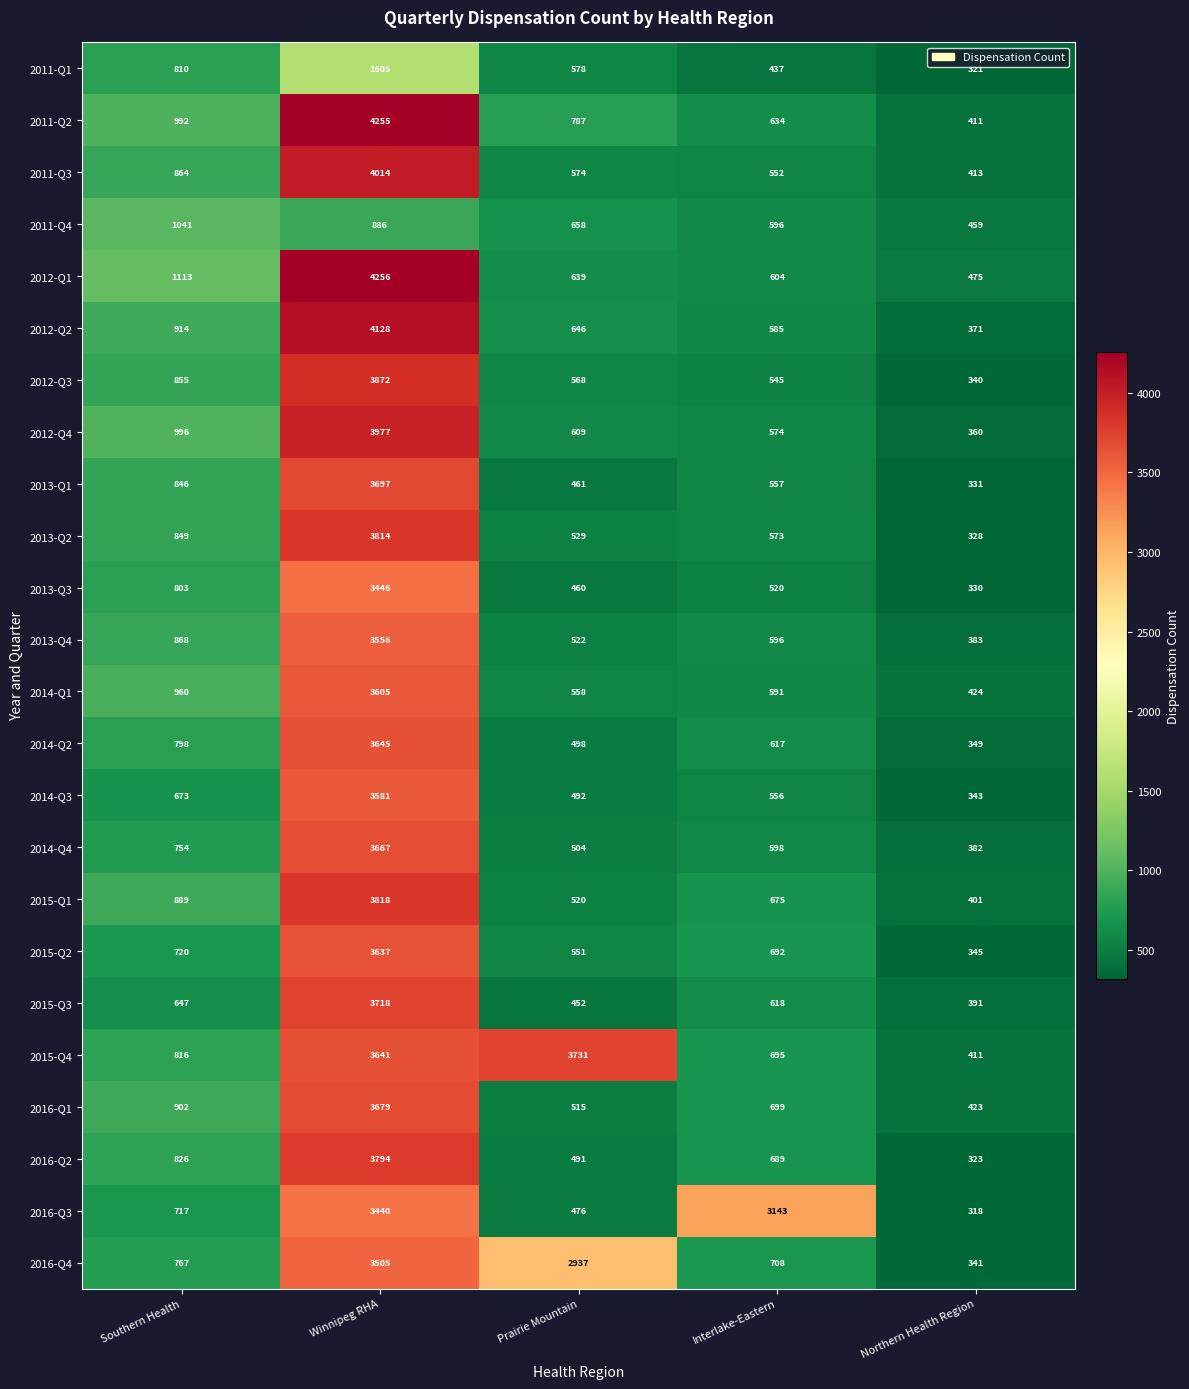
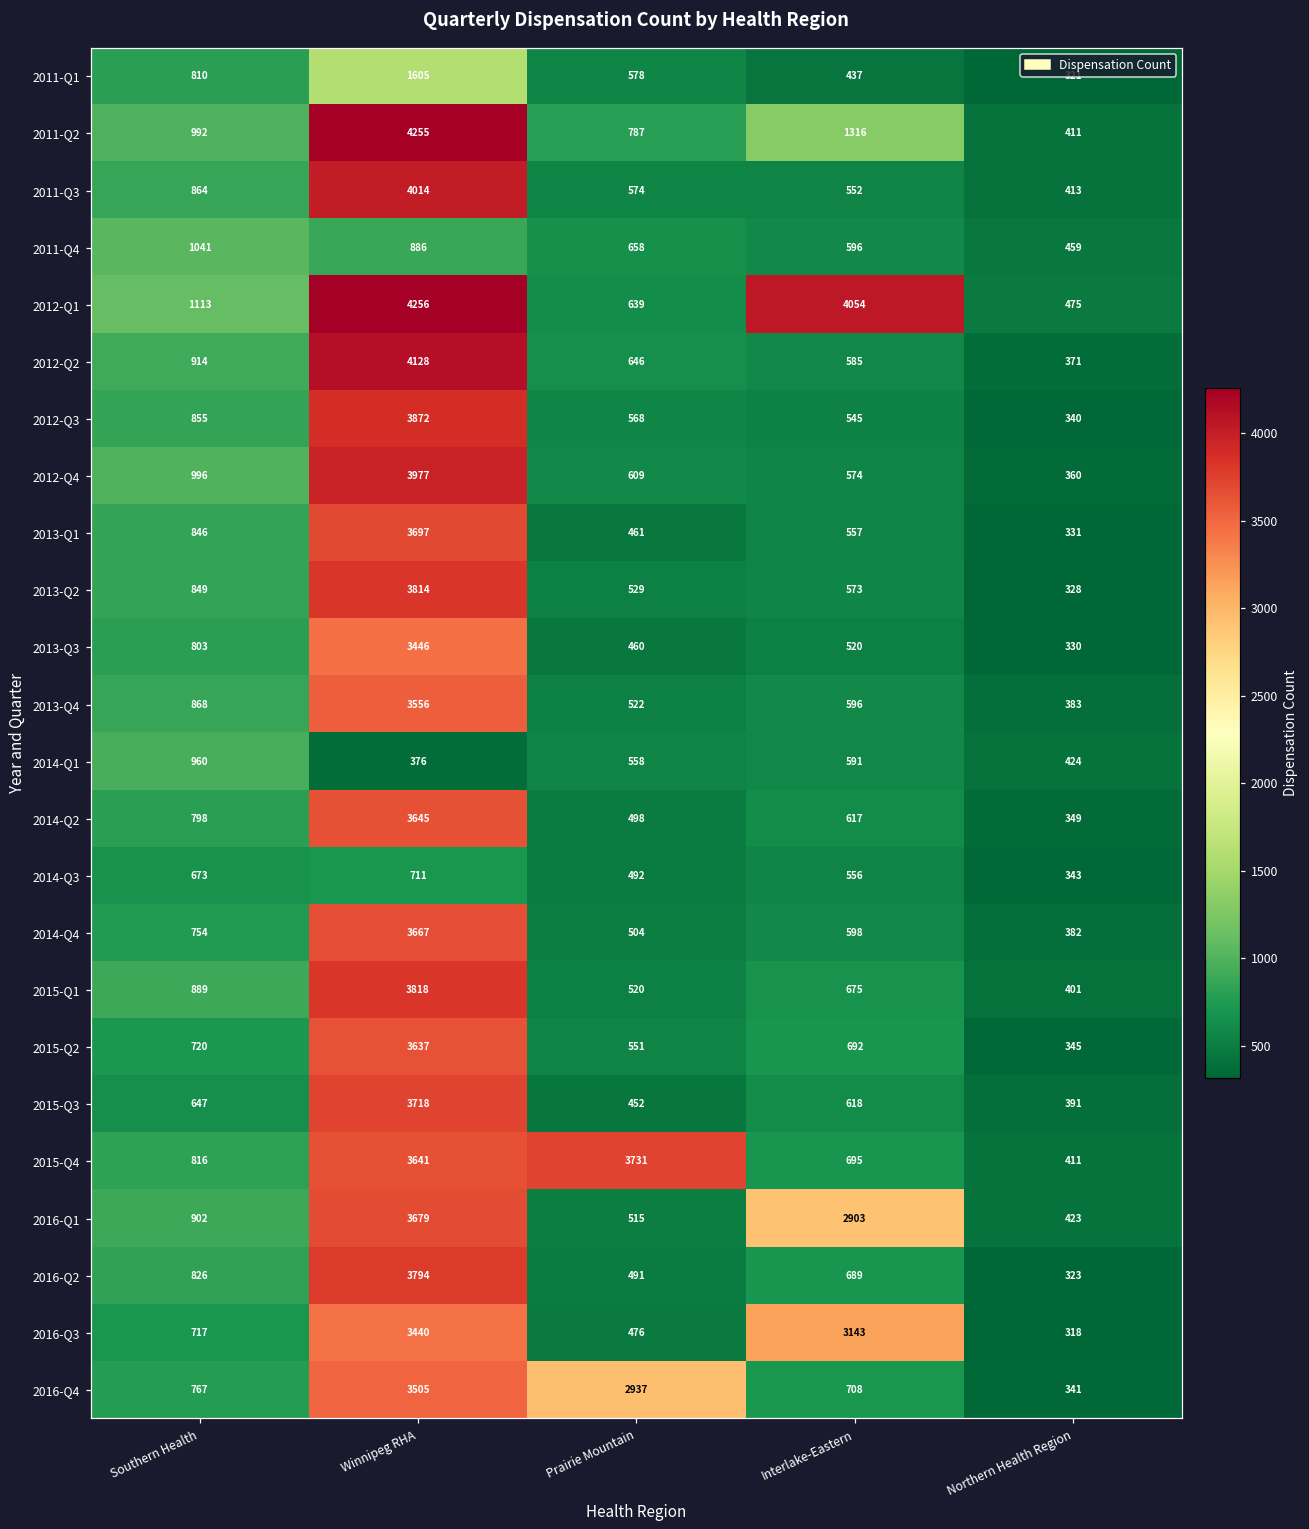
  {
    "2011-Q1": {
      "Southern Health": 810,
      "Winnipeg RHA": 1605,
      "Prairie Mountain": 578,
      "Interlake-Eastern": 437
    },
    "2011-Q2": {
      "Southern Health": 992,
      "Winnipeg RHA": 4255,
      "Prairie Mountain": 787,
-     "Interlake-Eastern": 634,
+     "Interlake-Eastern": 1316,
      "Northern Health Region": 411
    },
    "2011-Q3": {
      "Southern Health": 864,
      "Winnipeg RHA": 4014,
      "Prairie Mountain": 574,
      "Interlake-Eastern": 552,
      "Northern Health Region": 413
    },
    "2011-Q4": {
      "Southern Health": 1041,
      "Winnipeg RHA": 886,
      "Prairie Mountain": 658,
      "Interlake-Eastern": 596,
      "Northern Health Region": 459
    },
    "2012-Q1": {
      "Southern Health": 1113,
      "Winnipeg RHA": 4256,
      "Prairie Mountain": 639,
-     "Interlake-Eastern": 604,
+     "Interlake-Eastern": 4054,
      "Northern Health Region": 475
    },
    "2012-Q2": {
      "Southern Health": 914,
      "Winnipeg RHA": 4128,
      "Prairie Mountain": 646,
      "Interlake-Eastern": 585,
      "Northern Health Region": 371
    },
    "2012-Q3": {
      "Southern Health": 855,
      "Winnipeg RHA": 3872,
      "Prairie Mountain": 568,
      "Interlake-Eastern": 545,
      "Northern Health Region": 340
    },
    "2012-Q4": {
      "Southern Health": 996,
      "Winnipeg RHA": 3977,
      "Prairie Mountain": 609,
      "Interlake-Eastern": 574,
      "Northern Health Region": 360
    },
    "2013-Q1": {
      "Southern Health": 846,
      "Winnipeg RHA": 3697,
      "Prairie Mountain": 461,
      "Interlake-Eastern": 557,
      "Northern Health Region": 331
    },
    "2013-Q2": {
      "Southern Health": 849,
      "Winnipeg RHA": 3814,
      "Prairie Mountain": 529,
      "Interlake-Eastern": 573,
      "Northern Health Region": 328
    },
    "2013-Q3": {
      "Southern Health": 803,
      "Winnipeg RHA": 3446,
      "Prairie Mountain": 460,
      "Interlake-Eastern": 520,
      "Northern Health Region": 330
    },
    "2013-Q4": {
      "Southern Health": 868,
      "Winnipeg RHA": 3556,
      "Prairie Mountain": 522,
      "Interlake-Eastern": 596,
      "Northern Health Region": 383
    },
    "2014-Q1": {
      "Southern Health": 960,
-     "Winnipeg RHA": 3605,
+     "Winnipeg RHA": 376,
      "Prairie Mountain": 558,
      "Interlake-Eastern": 591,
      "Northern Health Region": 424
    },
    "2014-Q2": {
      "Southern Health": 798,
      "Winnipeg RHA": 3645,
      "Prairie Mountain": 498,
      "Interlake-Eastern": 617,
      "Northern Health Region": 349
    },
    "2014-Q3": {
      "Southern Health": 673,
-     "Winnipeg RHA": 3581,
+     "Winnipeg RHA": 711,
      "Prairie Mountain": 492,
      "Interlake-Eastern": 556,
      "Northern Health Region": 343
    },
    "2014-Q4": {
      "Southern Health": 754,
      "Winnipeg RHA": 3667,
      "Prairie Mountain": 504,
      "Interlake-Eastern": 598,
      "Northern Health Region": 382
    },
    "2015-Q1": {
      "Southern Health": 889,
      "Winnipeg RHA": 3818,
      "Prairie Mountain": 520,
      "Interlake-Eastern": 675,
      "Northern Health Region": 401
    },
    "2015-Q2": {
      "Southern Health": 720,
      "Winnipeg RHA": 3637,
      "Prairie Mountain": 551,
      "Interlake-Eastern": 692,
      "Northern Health Region": 345
    },
    "2015-Q3": {
      "Southern Health": 647,
      "Winnipeg RHA": 3718,
      "Prairie Mountain": 452,
      "Interlake-Eastern": 618,
      "Northern Health Region": 391
    },
    "2015-Q4": {
      "Southern Health": 816,
      "Winnipeg RHA": 3641,
      "Prairie Mountain": 3731,
      "Interlake-Eastern": 695,
      "Northern Health Region": 411
    },
    "2016-Q1": {
      "Southern Health": 902,
      "Winnipeg RHA": 3679,
      "Prairie Mountain": 515,
-     "Interlake-Eastern": 699,
+     "Interlake-Eastern": 2903,
      "Northern Health Region": 423
    },
    "2016-Q2": {
      "Southern Health": 826,
      "Winnipeg RHA": 3794,
      "Prairie Mountain": 491,
      "Interlake-Eastern": 689,
      "Northern Health Region": 323
    },
    "2016-Q3": {
      "Southern Health": 717,
      "Winnipeg RHA": 3440,
      "Prairie Mountain": 476,
      "Interlake-Eastern": 3143,
      "Northern Health Region": 318
    },
    "2016-Q4": {
      "Southern Health": 767,
      "Winnipeg RHA": 3505,
      "Prairie Mountain": 2937,
      "Interlake-Eastern": 708,
      "Northern Health Region": 341
    }
  }
